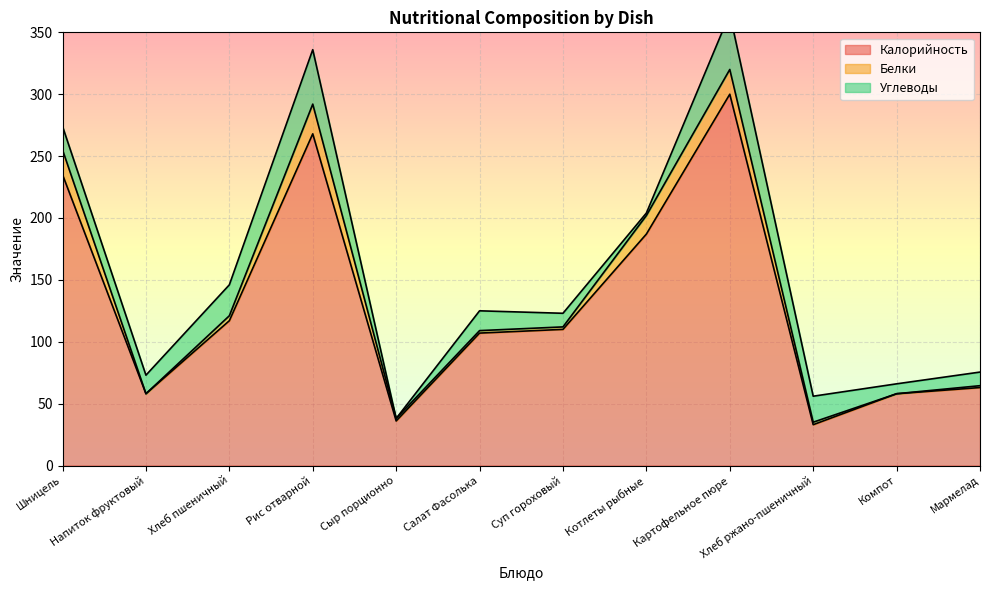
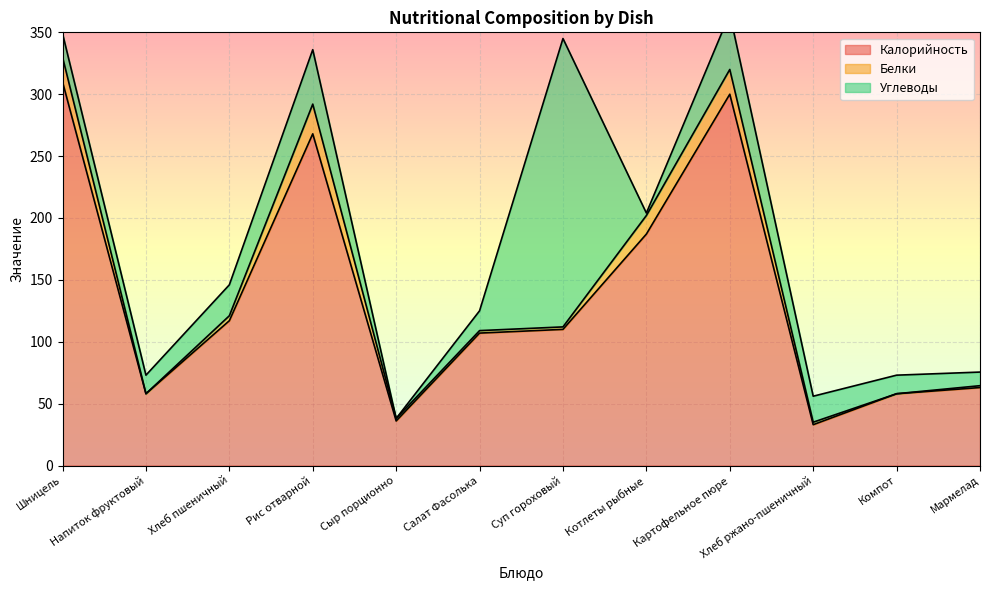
  {
    "Калорийность": {
-     "Шницель": 235,
+     "Шницель": 310,
      "Хлеб пшеничный": 117,
      "Рис отварной": 268,
      "Котлеты рыбные": 187,
      "Картофельное пюре": 300
    },
    "Белки": {
      "Шницель": 20,
      "Хлеб пшеничный": 4,
      "Рис отварной": 24,
      "Картофельное пюре": 20
    },
    "Углеводы": {
      "Шницель": 19,
      "Напиток фруктовый": 15,
      "Хлеб пшеничный": 25,
      "Рис отварной": 44,
      "Салат Фасолька": 16,
-     "Суп гороховый": 11,
+     "Суп гороховый": 233,
      "Хлеб ржано-пшеничный": 21,
-     "Компот": 8,
+     "Компот": 15,
      "Мармелад": 11
    }
  }
